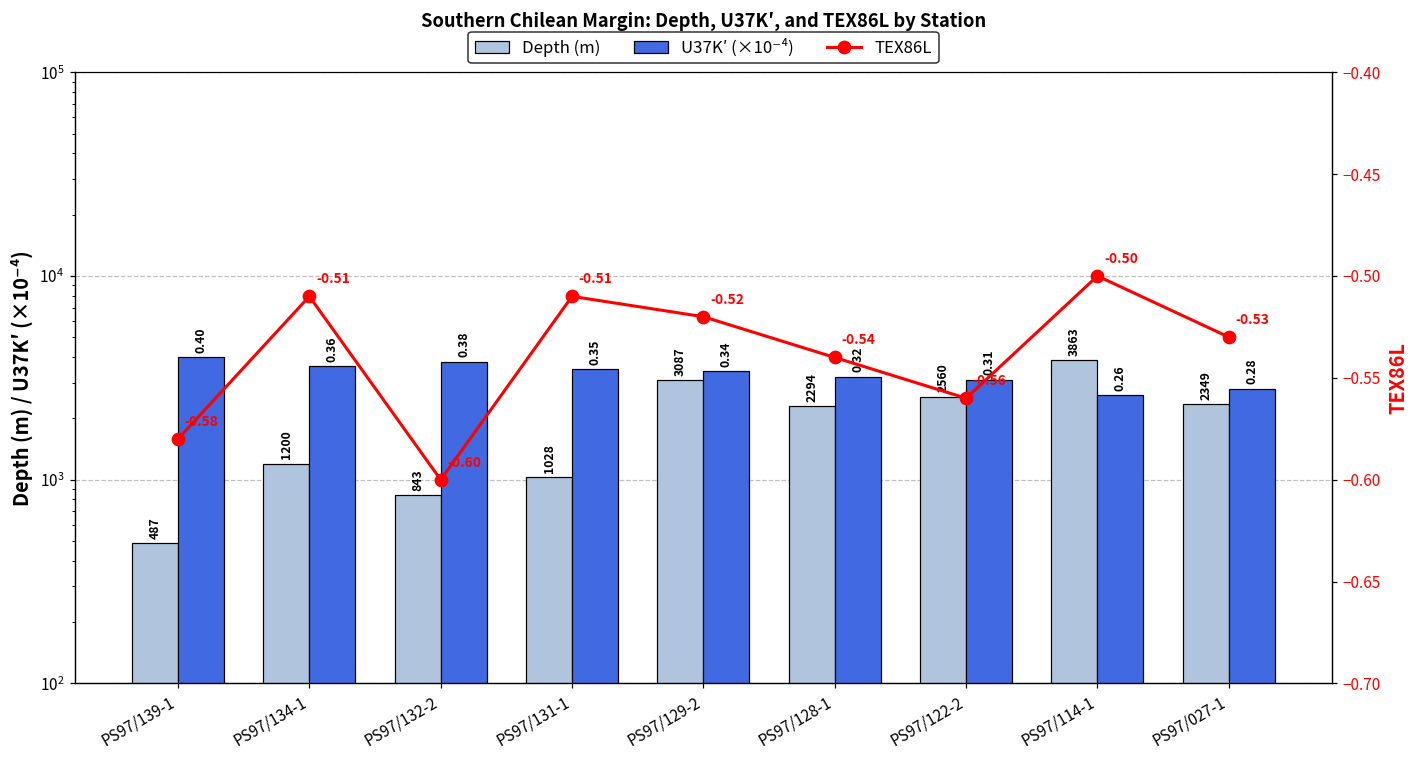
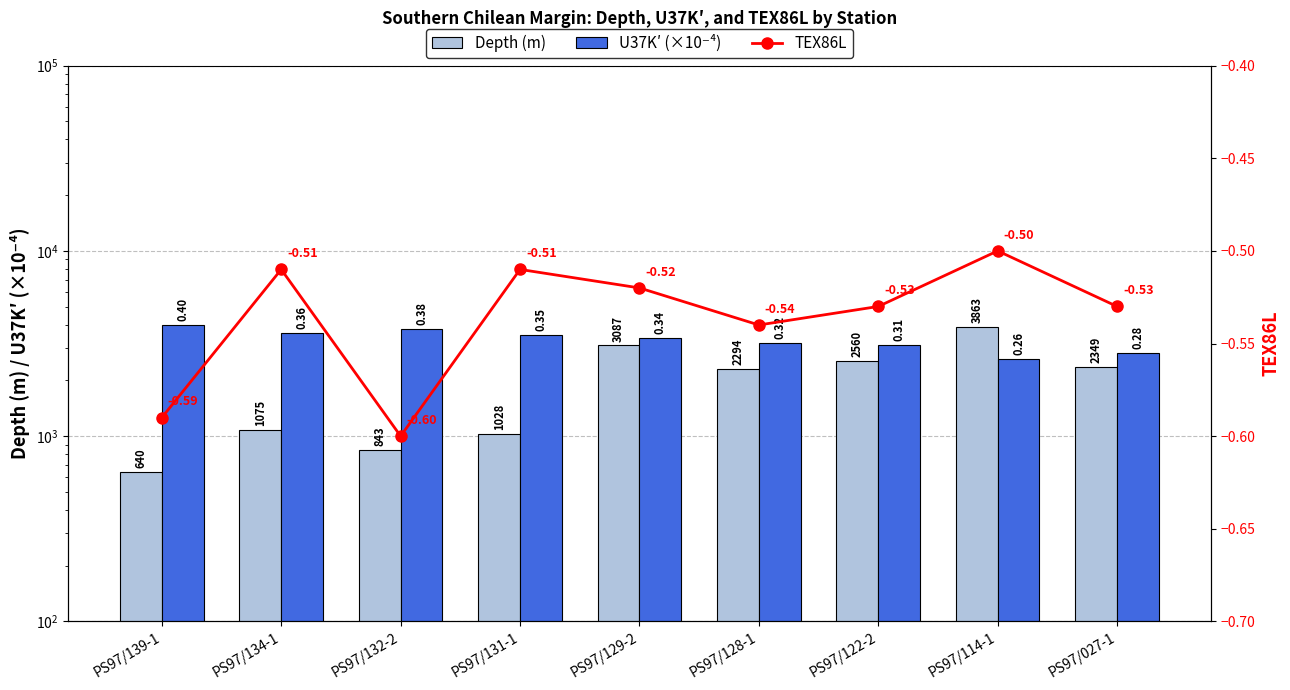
  {
    "Depth (m)": {
-     "PS97/139-1": 487,
-     "PS97/134-1": 1200,
+     "PS97/139-1": 640,
+     "PS97/134-1": 1075,
      "PS97/132-2": 843,
      "PS97/131-1": 1028,
      "PS97/129-2": 3087,
      "PS97/128-1": 2294,
      "PS97/122-2": 2560,
      "PS97/114-1": 3863,
      "PS97/027-1": 2349
    },
    "TEX86L": {
-     "PS97/139-1": -0.58,
+     "PS97/139-1": -0.59,
      "PS97/134-1": -0.51,
      "PS97/132-2": -0.60,
      "PS97/131-1": -0.51,
      "PS97/129-2": -0.52,
      "PS97/128-1": -0.54,
-     "PS97/122-2": -0.56,
+     "PS97/122-2": -0.53,
      "PS97/114-1": -0.50,
      "PS97/027-1": -0.53
    }
  }
